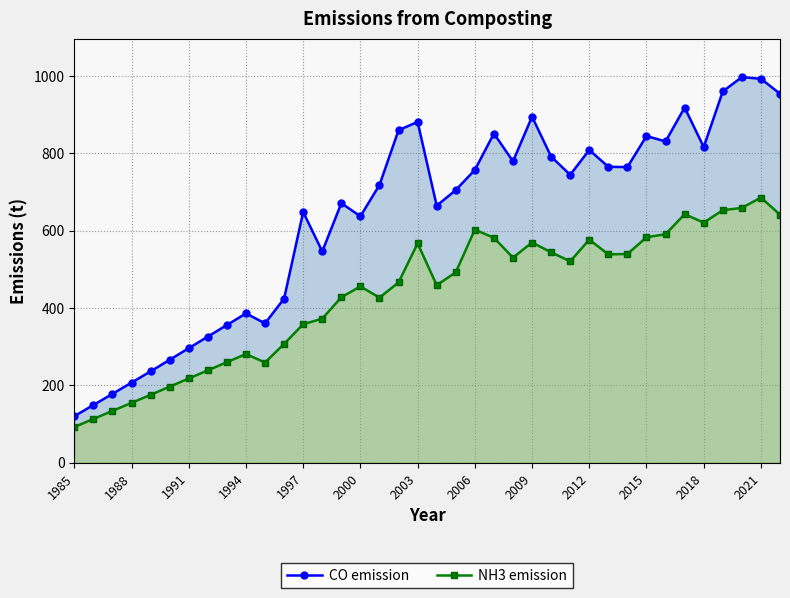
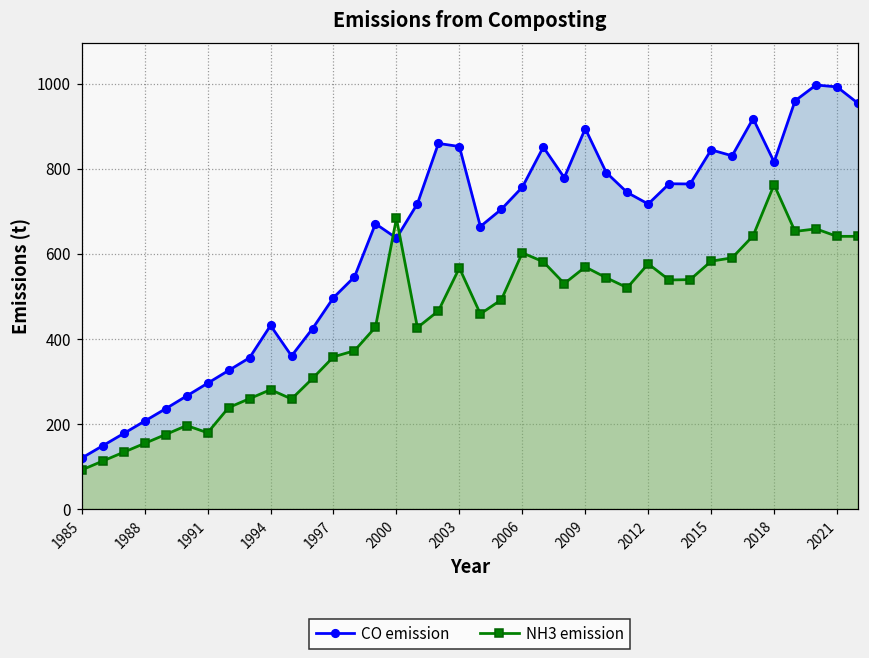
  {
    "CO emission": {
      "1985": 120,
      "1988": 210,
      "1991": 300,
-     "1994": 390,
-     "1997": 650,
+     "1994": 430,
+     "1997": 500,
      "2000": 640,
-     "2003": 880,
+     "2003": 850,
      "2006": 760,
      "2009": 890,
-     "2012": 810,
+     "2012": 720,
      "2015": 840,
      "2018": 820,
      "2021": 990
    },
    "NH3 emission": {
      "1985": 90,
      "1988": 150,
-     "1991": 220,
+     "1991": 180,
      "1994": 280,
      "1997": 360,
-     "2000": 460,
+     "2000": 680,
      "2003": 570,
      "2006": 600,
      "2009": 570,
      "2012": 580,
      "2015": 580,
-     "2018": 620,
-     "2021": 690
+     "2018": 760,
+     "2021": 640
    }
  }
